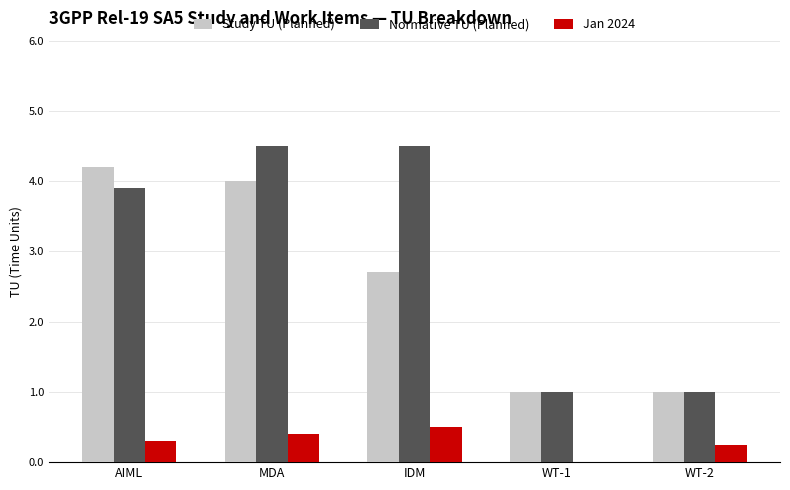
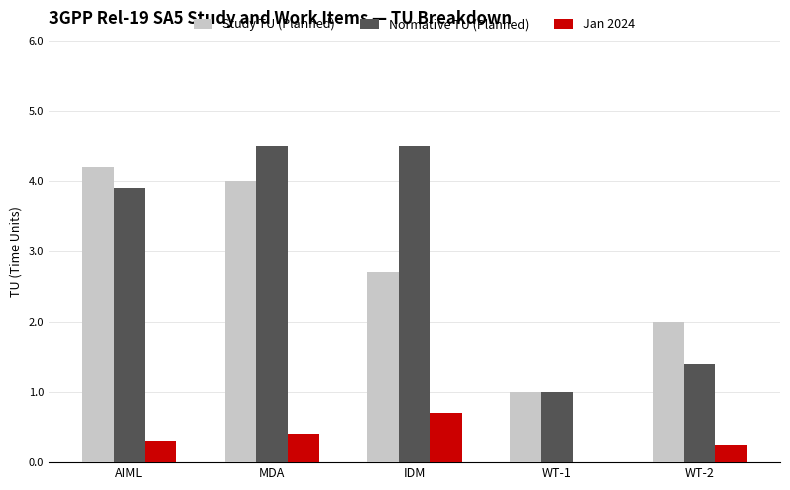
  {
    "Study TU (Planned)": {
      "AIML": 4.2,
      "MDA": 4,
      "IDM": 2.7,
      "WT-1": 1,
-     "WT-2": 1
+     "WT-2": 2
    },
    "Normative TU (Planned)": {
      "AIML": 3.9,
      "MDA": 4.5,
      "IDM": 4.5,
      "WT-1": 1.0,
-     "WT-2": 1.0
+     "WT-2": 1.4
    },
    "Jan 2024": {
      "AIML": 0.3,
      "MDA": 0.4,
-     "IDM": 0.5,
+     "IDM": 0.7,
      "WT-1": 0.0,
      "WT-2": 0.3
    }
  }
